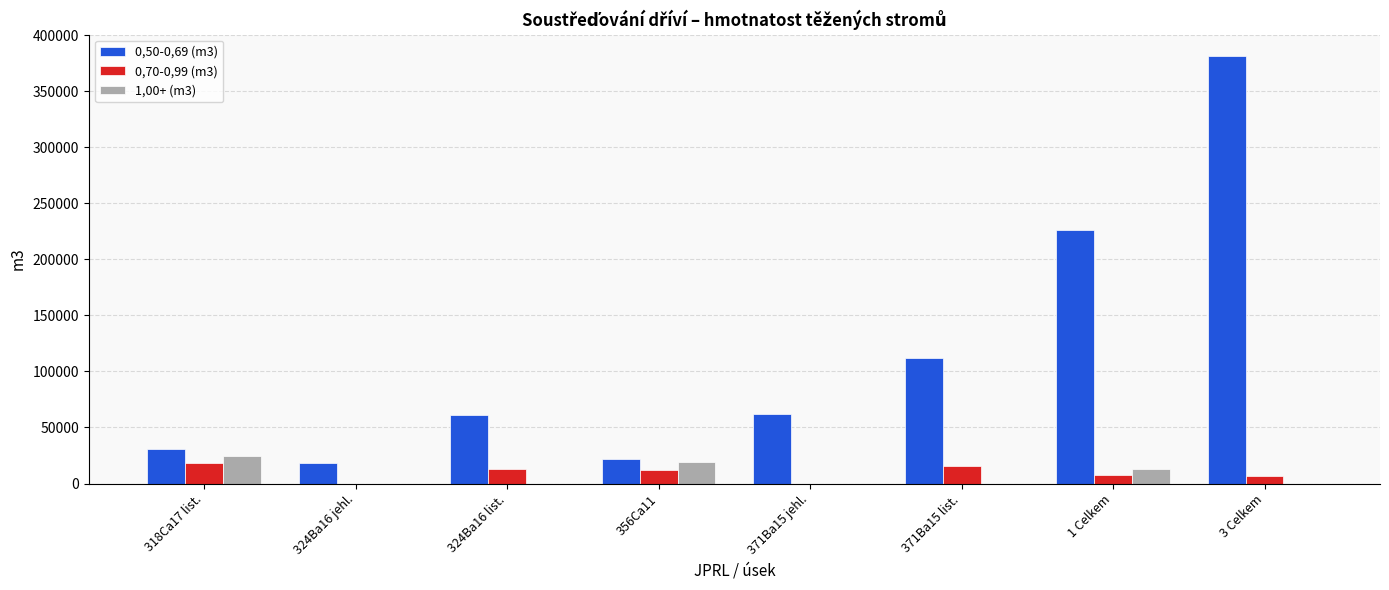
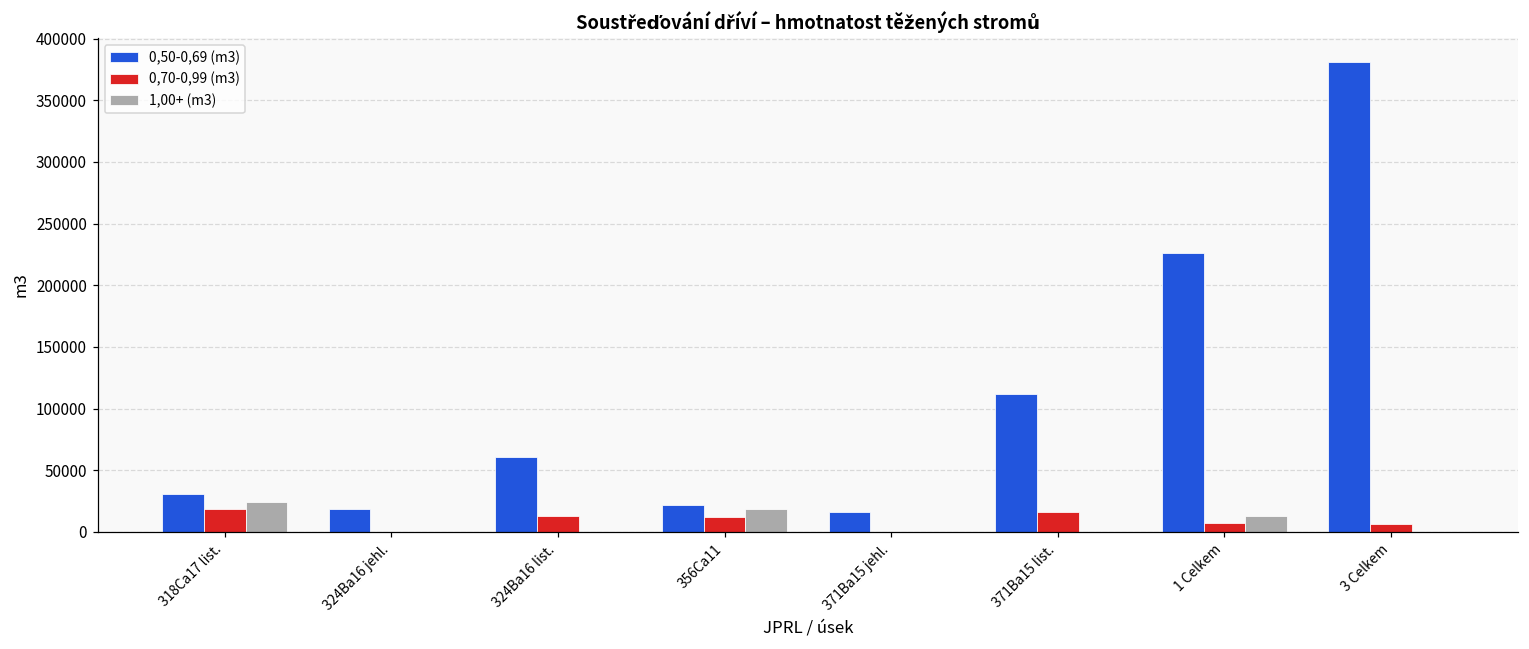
  {
    "0,50-0,69 (m3)": {
      "318Ca17 list.": 31000,
      "324Ba16 jehl.": 18000,
      "324Ba16 list.": 61000,
      "356Ca11": 22000,
-     "371Ba15 jehl.": 62000,
+     "371Ba15 jehl.": 16000,
      "371Ba15 list.": 112000,
      "1 Celkem": 226000,
      "3 Celkem": 381000
    },
    "0,70-0,99 (m3)": {
      "318Ca17 list.": 19000,
      "324Ba16 jehl.": 0,
      "324Ba16 list.": 13000,
      "356Ca11": 12000,
      "371Ba15 jehl.": 0,
      "371Ba15 list.": 16000,
      "1 Celkem": 7000,
      "3 Celkem": 7000
    },
    "1,00+ (m3)": {
      "318Ca17 list.": 24000,
      "324Ba16 jehl.": 0,
      "324Ba16 list.": 0,
      "356Ca11": 19000,
      "371Ba15 jehl.": 0,
      "371Ba15 list.": 0,
      "1 Celkem": 13000,
      "3 Celkem": 0
    }
  }
